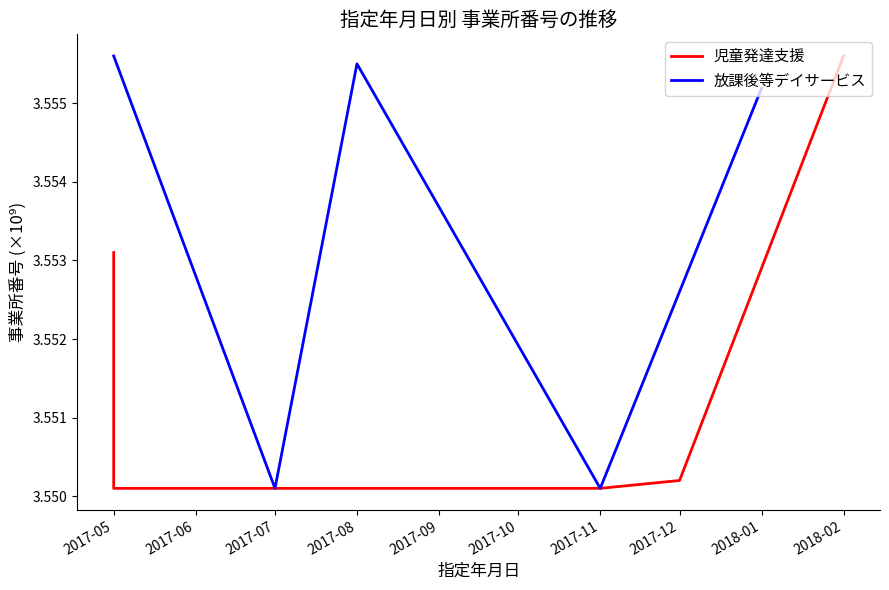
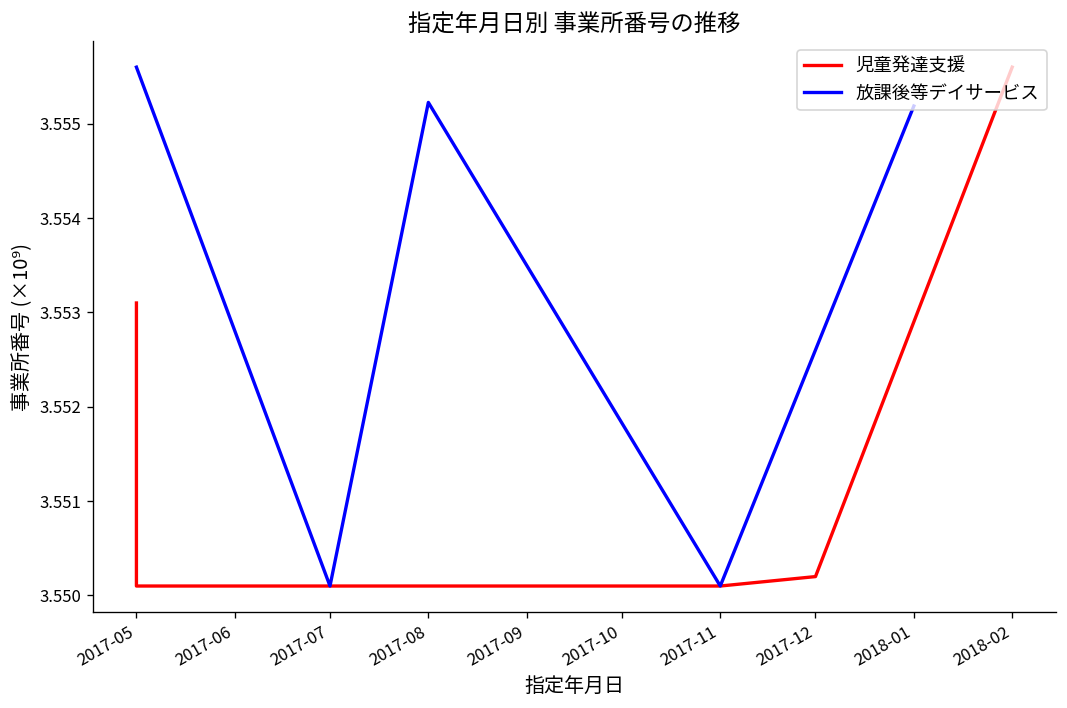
  {
    "放課後等デイサービス": {
      "2017-05": 3.5556,
      "2017-07": 3.5501,
-     "2017-08": 3.5555
+     "2017-08": 3.5552
    }
  }
